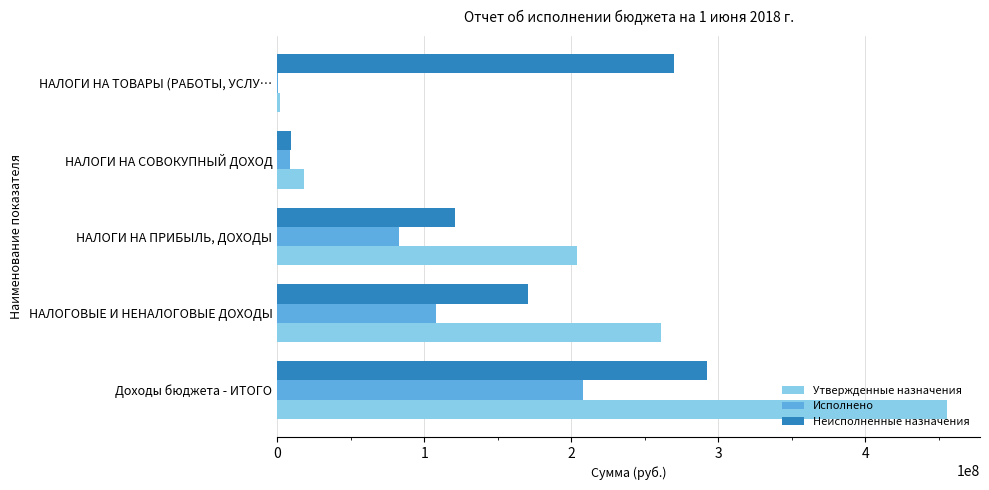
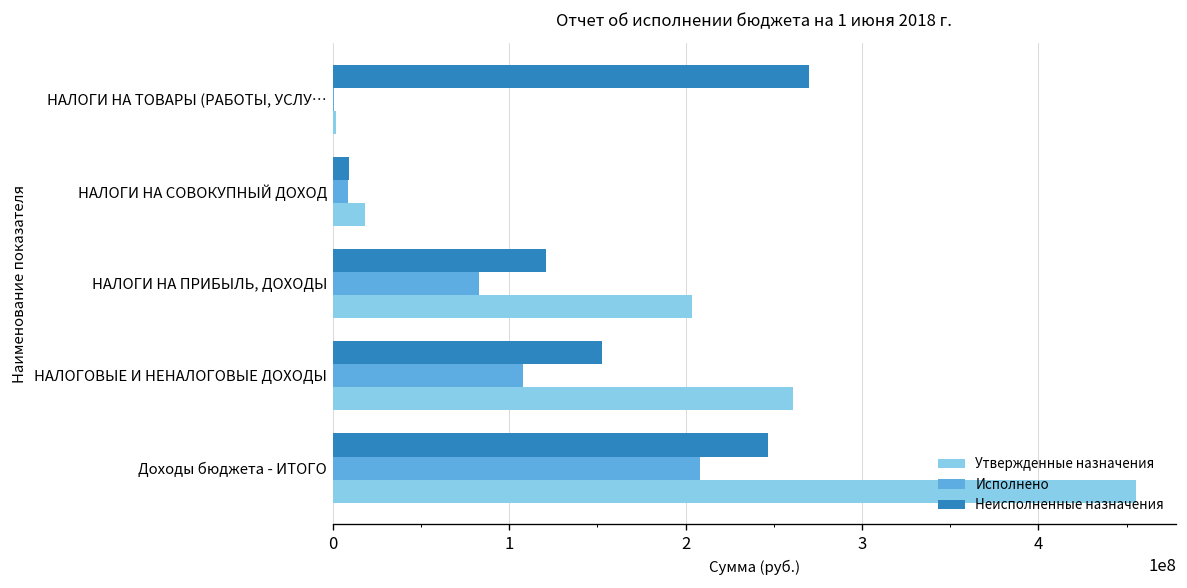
  {
    "Неисполненные назначения": {
      "НАЛОГИ НА ТОВАРЫ (РАБОТЫ, УСЛУ…": 270000000,
      "НАЛОГИ НА СОВОКУПНЫЙ ДОХОД": 9000000,
      "НАЛОГИ НА ПРИБЫЛЬ, ДОХОДЫ": 121000000,
-     "НАЛОГОВЫЕ И НЕНАЛОГОВЫЕ ДОХОДЫ": 171000000,
-     "Доходы бюджета - ИТОГО": 293000000
+     "НАЛОГОВЫЕ И НЕНАЛОГОВЫЕ ДОХОДЫ": 153000000,
+     "Доходы бюджета - ИТОГО": 247000000
    }
  }
